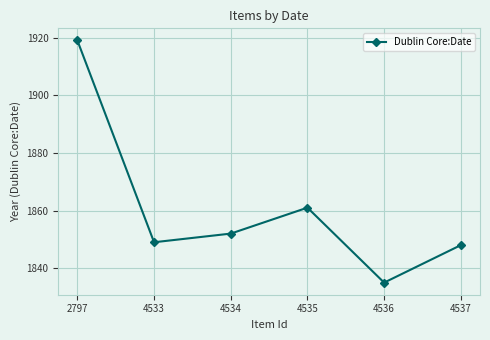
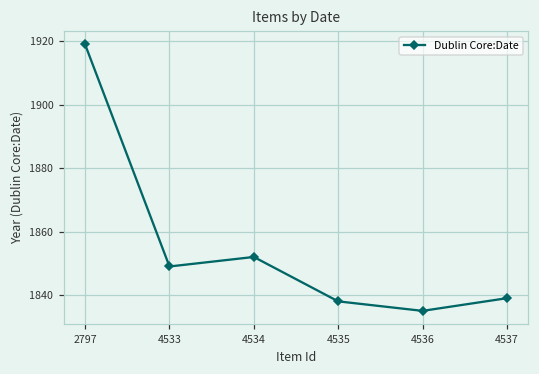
  {
    "2797": 1919,
    "4533": 1849,
    "4534": 1852,
-   "4535": 1861,
+   "4535": 1838,
    "4536": 1835,
-   "4537": 1848
+   "4537": 1839
  }
